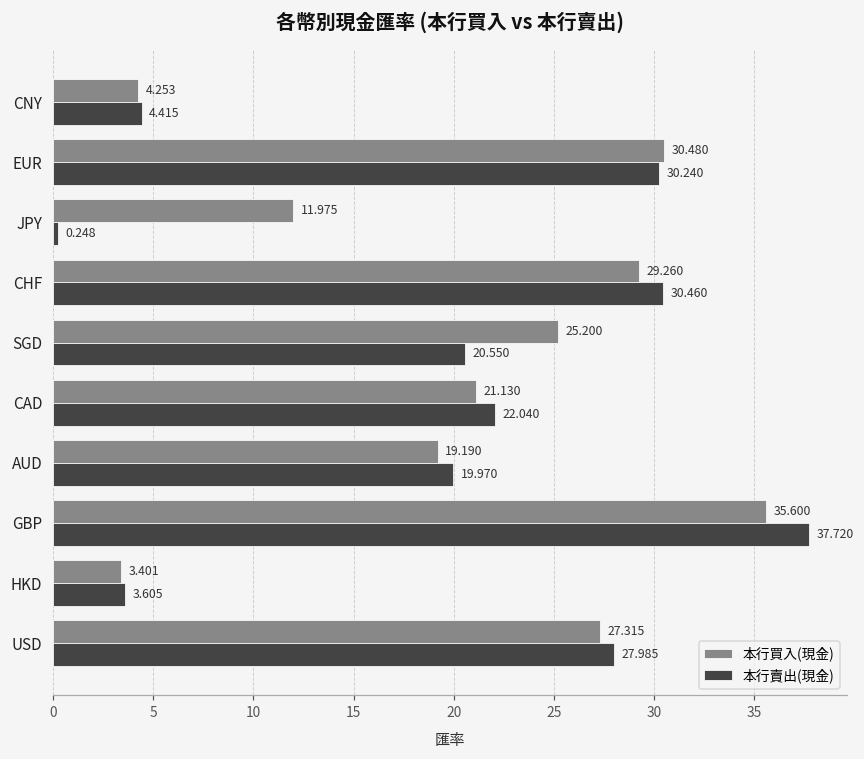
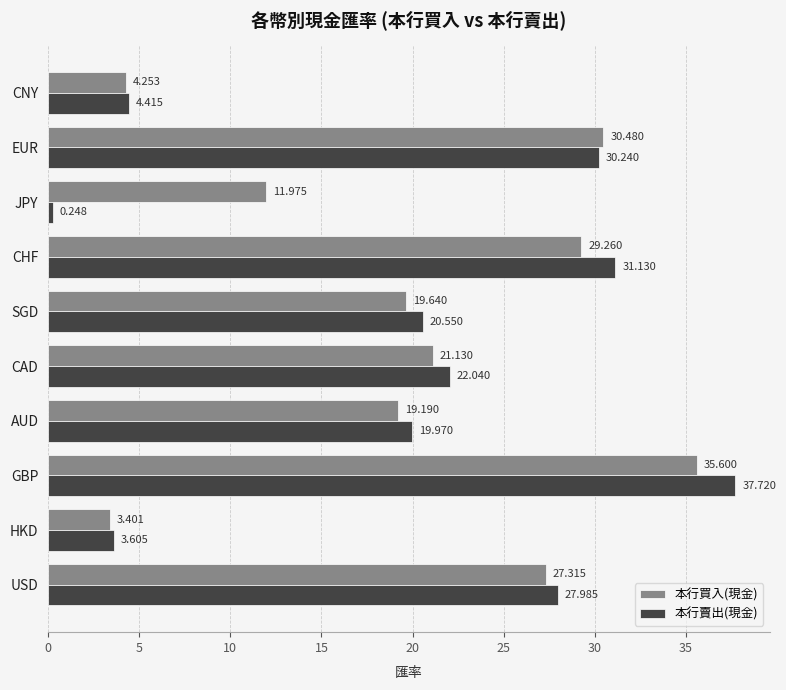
  {
    "本行買入(現金)": {
      "CNY": 4.253,
      "EUR": 30.480,
      "JPY": 11.975,
      "CHF": 29.260,
-     "SGD": 25.200,
+     "SGD": 19.640,
      "CAD": 21.130,
      "AUD": 19.190,
      "GBP": 35.600,
      "HKD": 3.401,
      "USD": 27.315
    },
    "本行賣出(現金)": {
      "CNY": 4.415,
      "EUR": 30.240,
      "JPY": 0.248,
-     "CHF": 30.460,
+     "CHF": 31.130,
      "SGD": 20.550,
      "CAD": 22.040,
      "AUD": 19.970,
      "GBP": 37.720,
      "HKD": 3.605,
      "USD": 27.985
    }
  }
